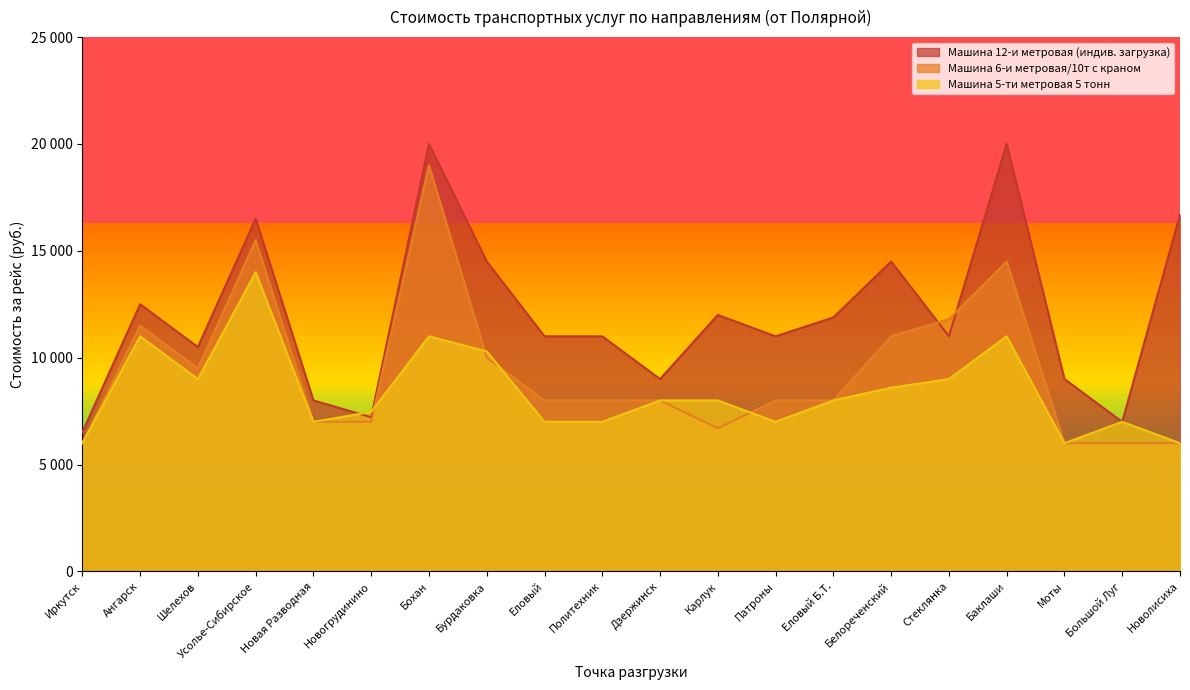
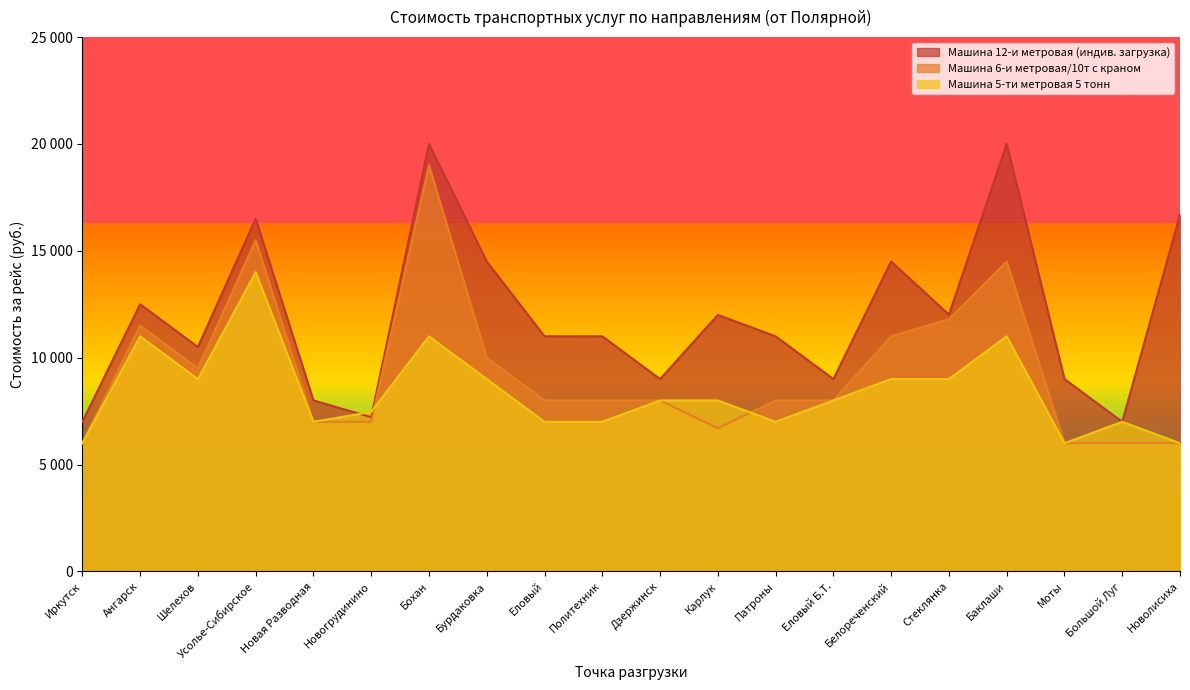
  {
    "Машина 12-и метровая (индив. загрузка)": {
-     "Иркутск": 6500,
+     "Иркутск": 7000,
      "Ангарск": 12500,
      "Шелехов": 10500,
      "Усолье-Сибирское": 16500,
      "Новая Разводная": 8000,
      "Новогрудинино": 7200,
      "Бохан": 20000,
      "Бурдаковка": 14500,
      "Еловый": 11000,
      "Политехник": 11000,
      "Дзержинск": 9000,
      "Карлук": 12000,
      "Патроны": 11000,
-     "Еловый Б.Т.": 11900,
+     "Еловый Б.Т.": 9000,
      "Белореченский": 14500,
-     "Стеклянка": 11000,
+     "Стеклянка": 12000,
      "Баклаши": 20000,
      "Моты": 9000,
      "Новолисиха": 16700
    },
    "Машина 6-и метровая/10т с краном": {
      "Ангарск": 11500,
      "Шелехов": 9500,
      "Усолье-Сибирское": 15500,
      "Новогрудинино": 7000,
      "Бохан": 19000,
      "Бурдаковка": 10000,
      "Еловый": 8000,
      "Политехник": 8000,
      "Карлук": 6700,
      "Патроны": 8000,
      "Белореченский": 11000,
      "Стеклянка": 11800,
      "Баклаши": 14500,
      "Большой Луг": 6000
    },
    "Машина 5-ти метровая 5 тонн": {
      "Ангарск": 11000,
      "Шелехов": 9000,
      "Усолье-Сибирское": 14000,
      "Новогрудинино": 7500,
      "Бохан": 11000,
-     "Бурдаковка": 10300,
+     "Бурдаковка": 9000,
      "Еловый": 7000,
      "Политехник": 7000,
      "Карлук": 8000,
      "Патроны": 7000,
-     "Белореченский": 8600,
+     "Белореченский": 9000,
      "Стеклянка": 9000,
      "Баклаши": 11000
    }
  }
